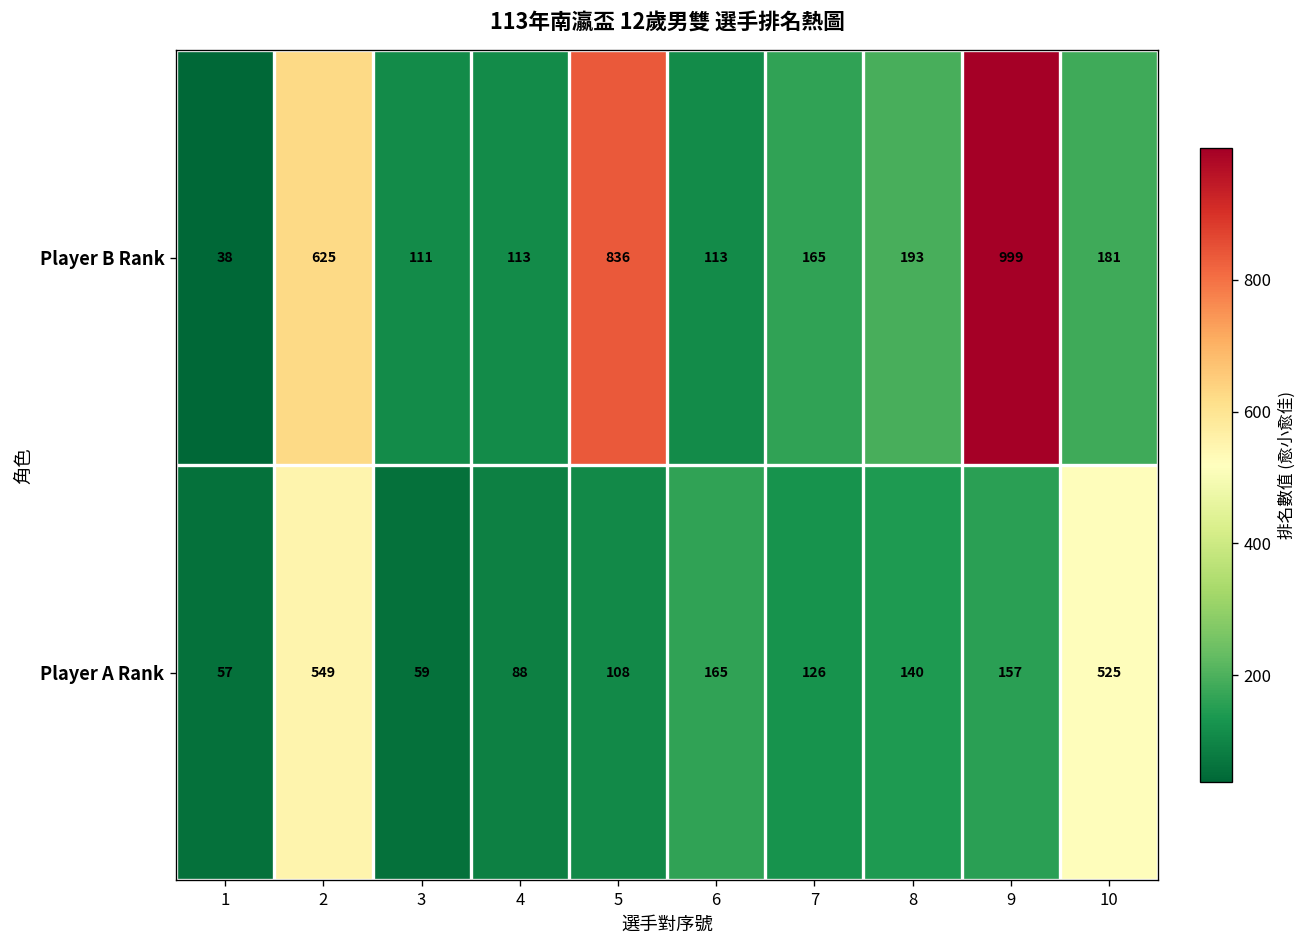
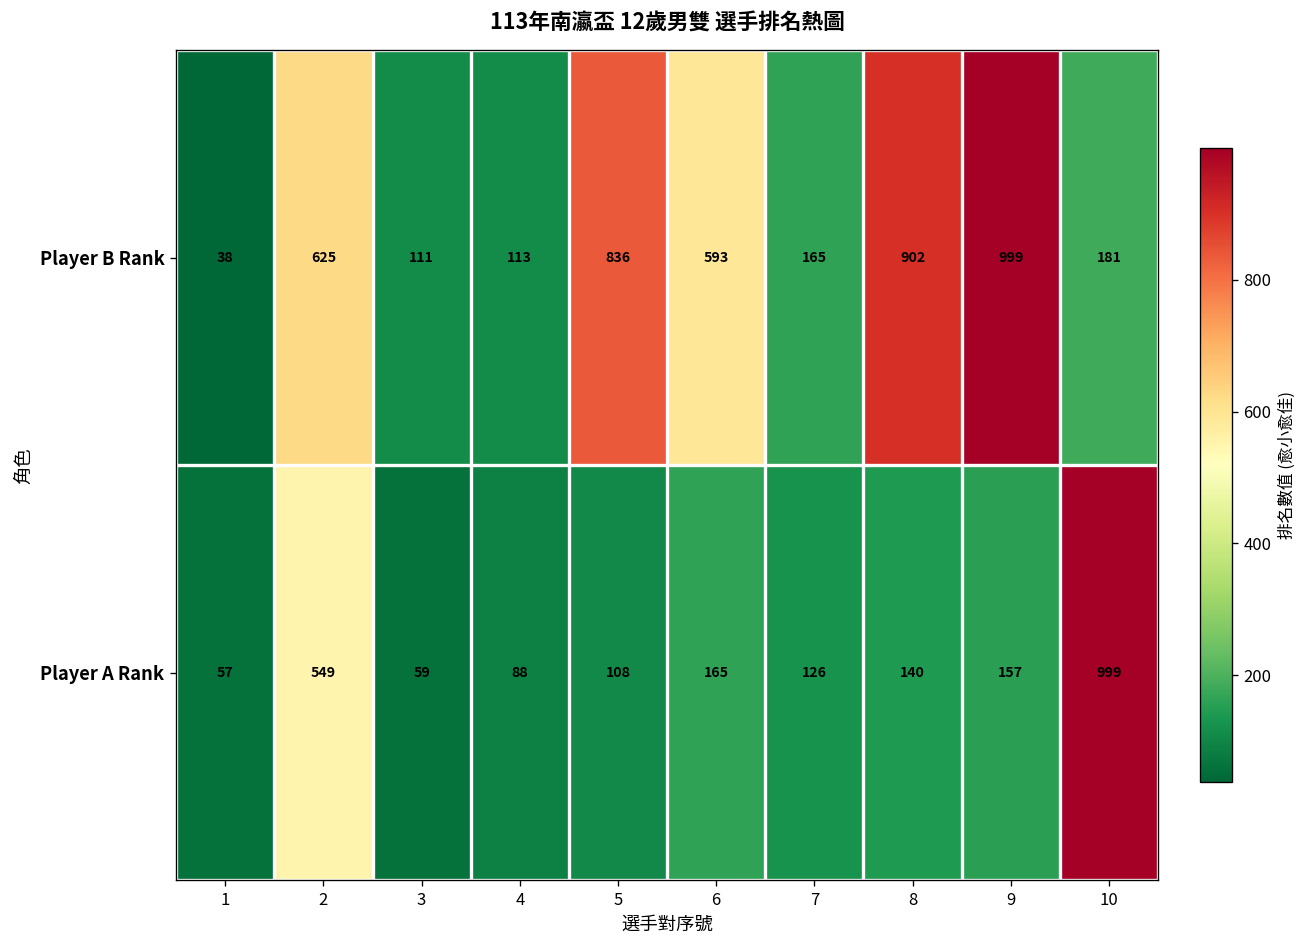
  {
    "Player B Rank": {
      "1": 38,
      "2": 625,
      "3": 111,
      "4": 113,
      "5": 836,
-     "6": 113,
+     "6": 593,
      "7": 165,
-     "8": 193,
+     "8": 902,
      "9": 999,
      "10": 181
    },
    "Player A Rank": {
      "1": 57,
      "2": 549,
      "3": 59,
      "4": 88,
      "5": 108,
      "6": 165,
      "7": 126,
      "8": 140,
      "9": 157,
-     "10": 525
+     "10": 999
    }
  }
